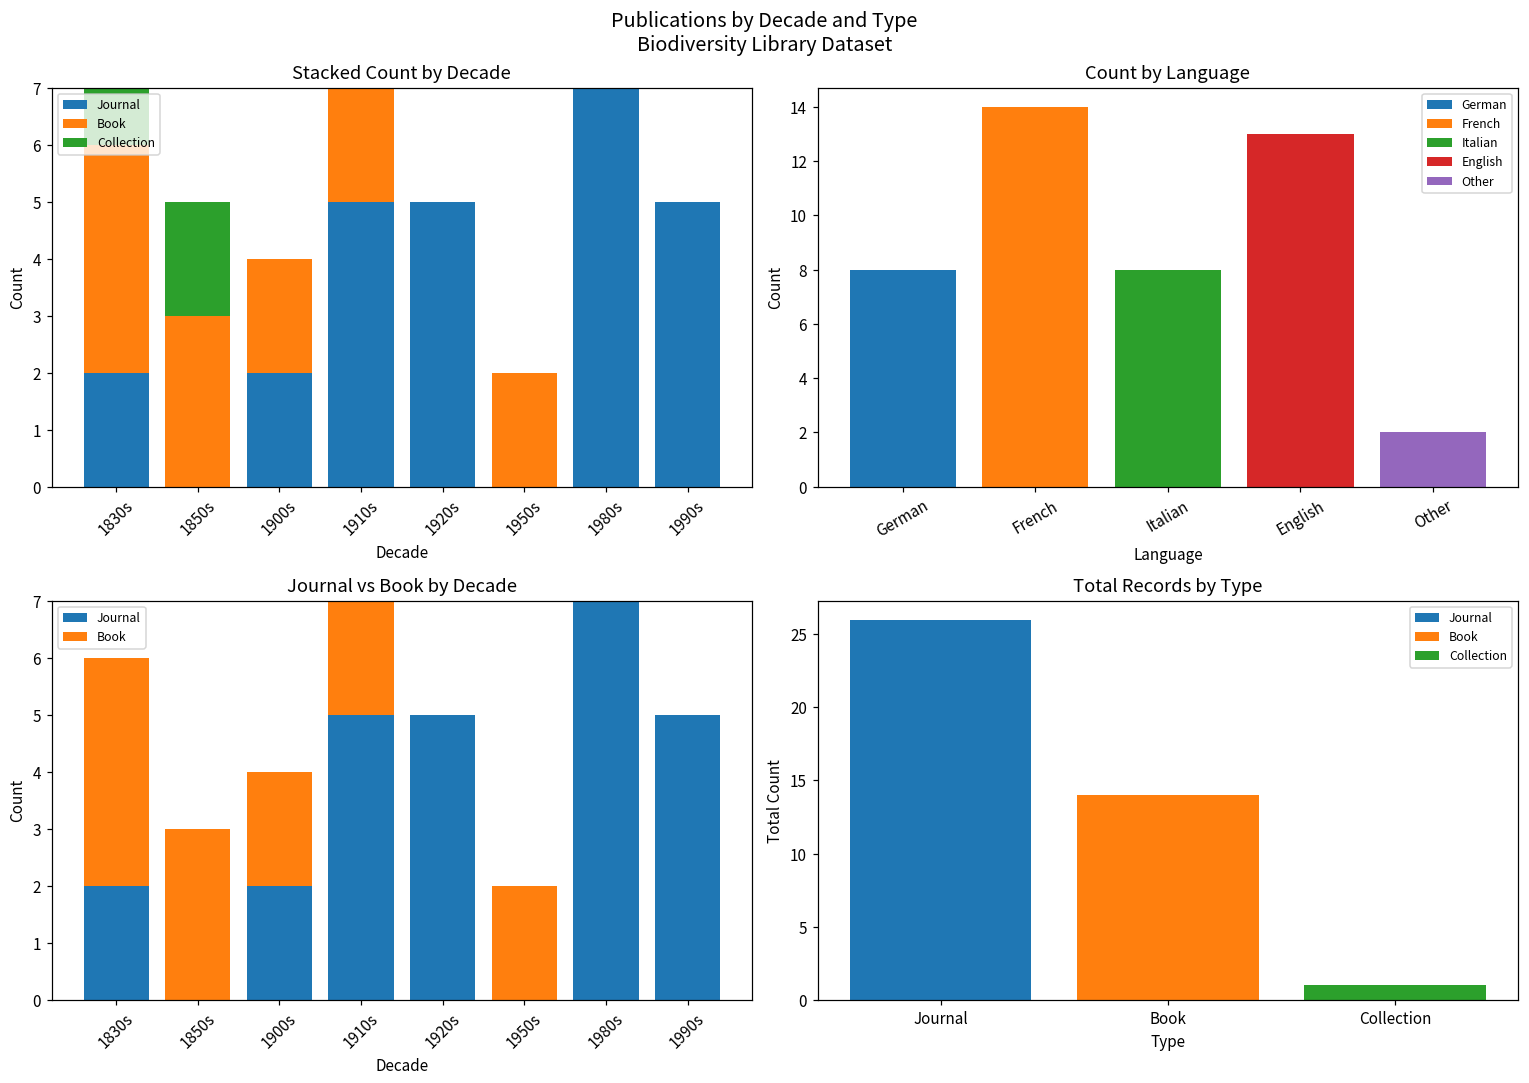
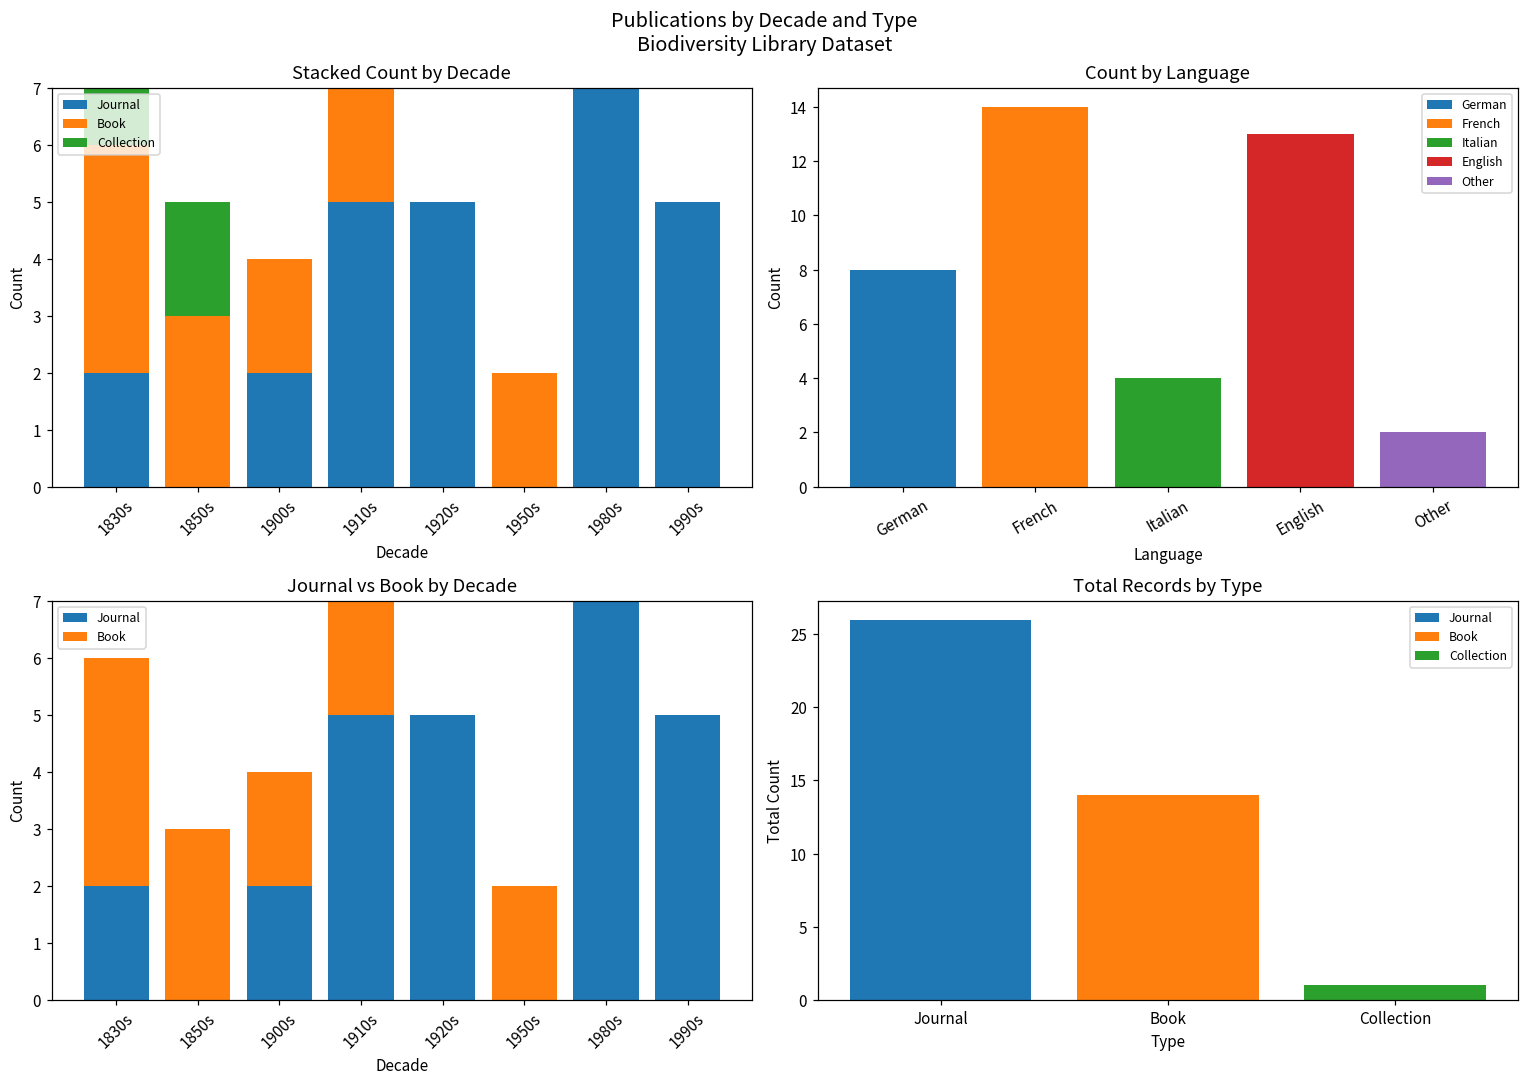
  {
    "Stacked Count by Decade": {
      "Journal": {
        "1830s": 2.0,
        "1850s": 0.0,
        "1900s": 2.0,
        "1910s": 5.0,
        "1920s": 5.0,
        "1950s": 0.0,
        "1980s": 7.0,
        "1990s": 5.0
      },
      "Book": {
        "1850s": 3.0,
        "1900s": 2.0,
        "1910s": 2.0,
        "1920s": 0.0,
        "1950s": 2.0,
        "1980s": 0.0,
        "1990s": 0.0
      }
    },
    "Count by Language": {
      "German": 8,
      "French": 14,
-     "Italian": 8,
+     "Italian": 4,
      "English": 13,
      "Other": 2
    },
    "Journal vs Book by Decade": {
      "Journal": {
        "1830s": 2.0,
        "1850s": 0.0,
        "1900s": 2.0,
        "1910s": 5.0,
        "1920s": 5.0,
        "1950s": 0.0,
        "1980s": 7.0,
        "1990s": 5.0
      },
      "Book": {
        "1830s": 4.0,
        "1850s": 3.0,
        "1900s": 2.0,
        "1910s": 2.0,
        "1920s": 0.0,
        "1950s": 2.0,
        "1980s": 0.0,
        "1990s": 0.0
      }
    },
    "Total Records by Type": {
      "Journal": 26.0,
      "Book": 14.0,
      "Collection": 1.0
    }
  }
